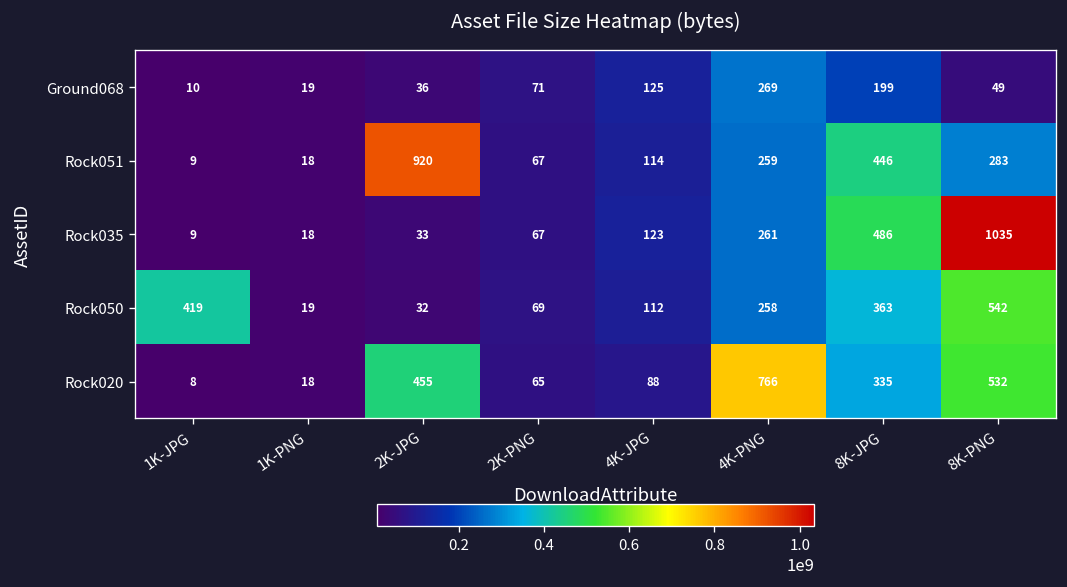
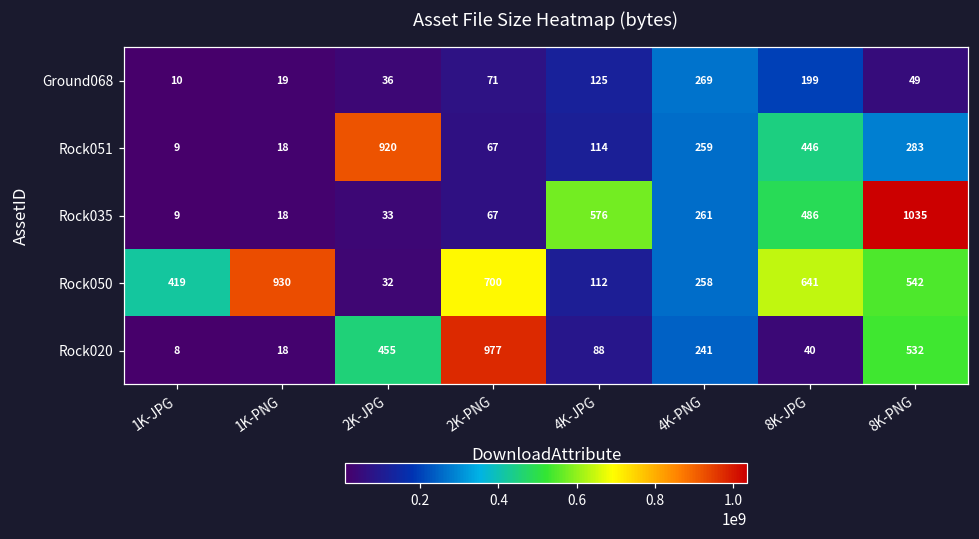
  {
    "Ground068": {
      "1K-JPG": 10,
      "1K-PNG": 19,
      "2K-JPG": 36,
      "2K-PNG": 71,
      "4K-JPG": 125,
      "4K-PNG": 269,
      "8K-JPG": 199,
      "8K-PNG": 49
    },
    "Rock051": {
      "1K-JPG": 9,
      "1K-PNG": 18,
      "2K-JPG": 920,
      "2K-PNG": 67,
      "4K-JPG": 114,
      "4K-PNG": 259,
      "8K-JPG": 446,
      "8K-PNG": 283
    },
    "Rock035": {
      "1K-JPG": 9,
      "1K-PNG": 18,
      "2K-JPG": 33,
      "2K-PNG": 67,
-     "4K-JPG": 123,
+     "4K-JPG": 576,
      "4K-PNG": 261,
      "8K-JPG": 486,
      "8K-PNG": 1035
    },
    "Rock050": {
      "1K-JPG": 419,
-     "1K-PNG": 19,
+     "1K-PNG": 930,
      "2K-JPG": 32,
-     "2K-PNG": 69,
+     "2K-PNG": 700,
      "4K-JPG": 112,
      "4K-PNG": 258,
-     "8K-JPG": 363,
+     "8K-JPG": 641,
      "8K-PNG": 542
    },
    "Rock020": {
      "1K-JPG": 8,
      "1K-PNG": 18,
      "2K-JPG": 455,
-     "2K-PNG": 65,
+     "2K-PNG": 977,
      "4K-JPG": 88,
-     "4K-PNG": 766,
-     "8K-JPG": 335,
+     "4K-PNG": 241,
+     "8K-JPG": 40,
      "8K-PNG": 532
    }
  }
